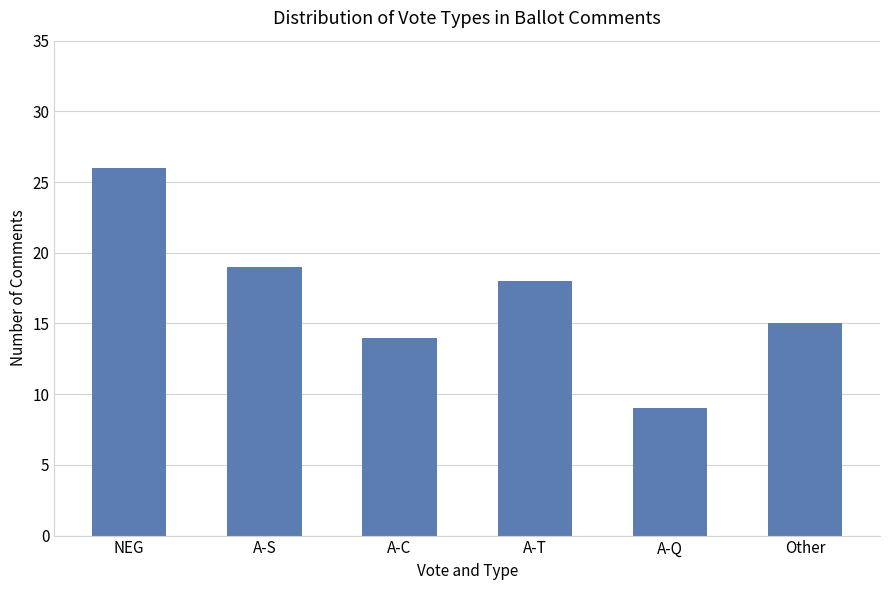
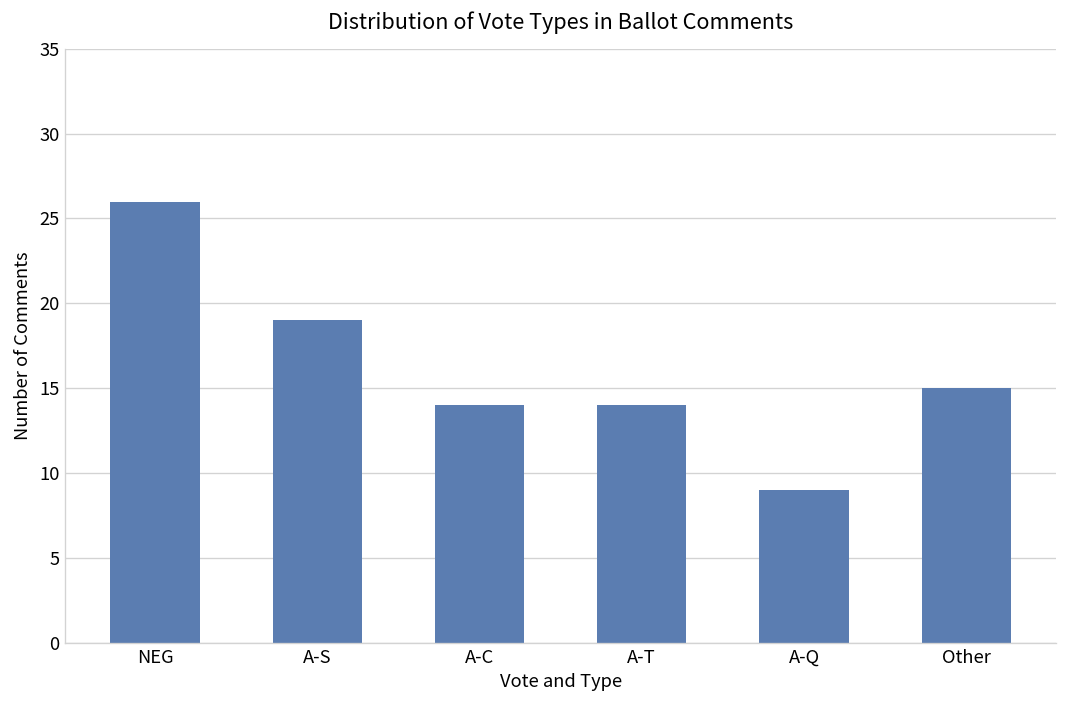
  {
    "NEG": 26,
    "A-S": 19,
    "A-C": 14,
-   "A-T": 18,
+   "A-T": 14,
    "A-Q": 9,
    "Other": 15
  }
